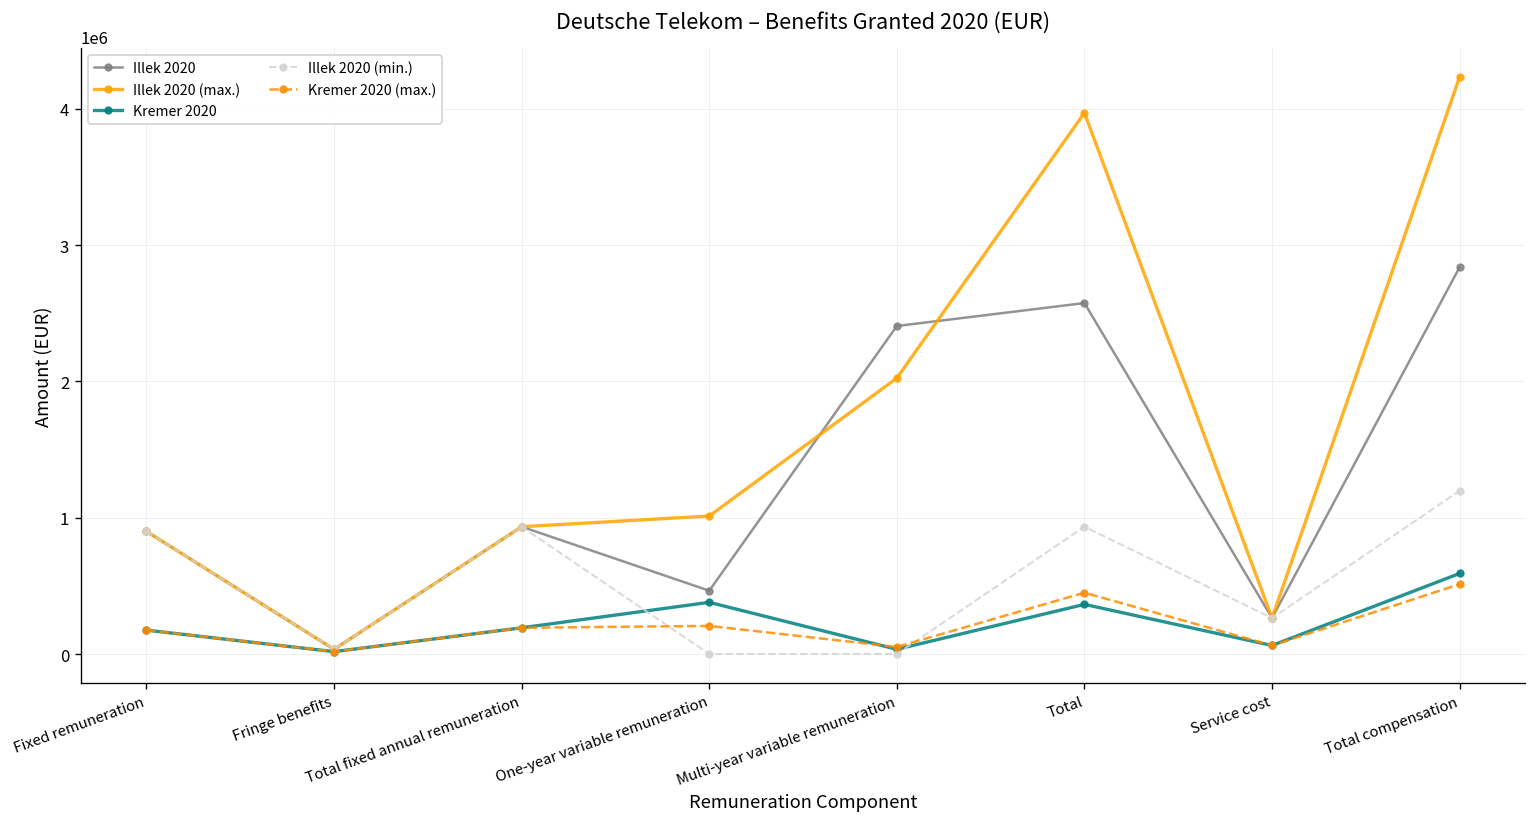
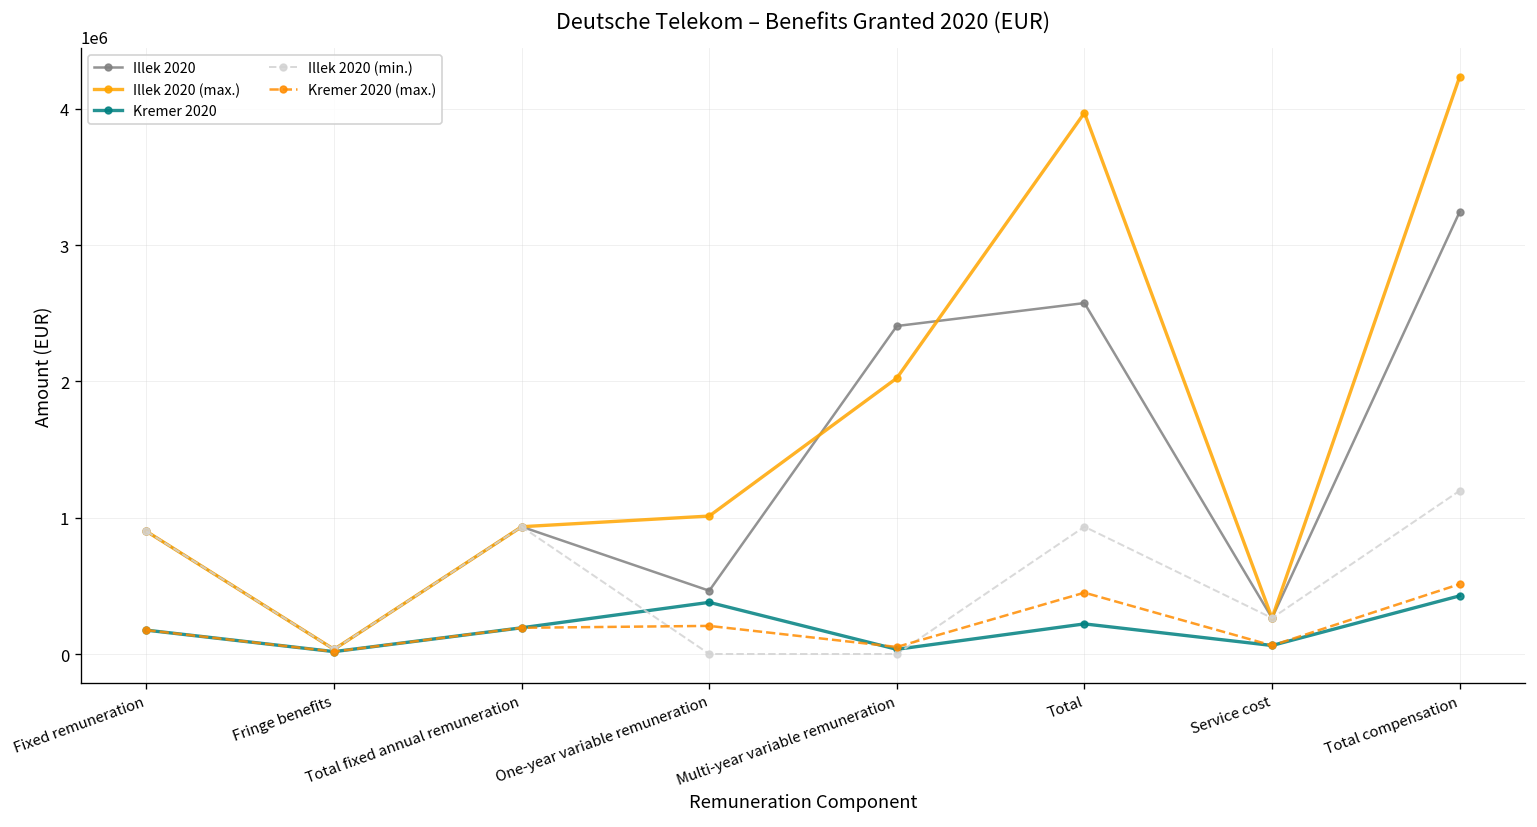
  {
    "Illek 2020": {
      "One-year variable remuneration": 460000,
      "Multi-year variable remuneration": 2410000,
      "Total": 2580000,
-     "Total compensation": 2840000
+     "Total compensation": 3240000
    },
    "Kremer 2020": {
      "One-year variable remuneration": 380000,
-     "Total": 360000,
-     "Total compensation": 590000
+     "Total": 220000,
+     "Total compensation": 430000
    },
    "Illek 2020 (min.)": {
      "One-year variable remuneration": 0,
      "Multi-year variable remuneration": 0,
      "Total": 930000,
      "Total compensation": 1200000
    }
  }
